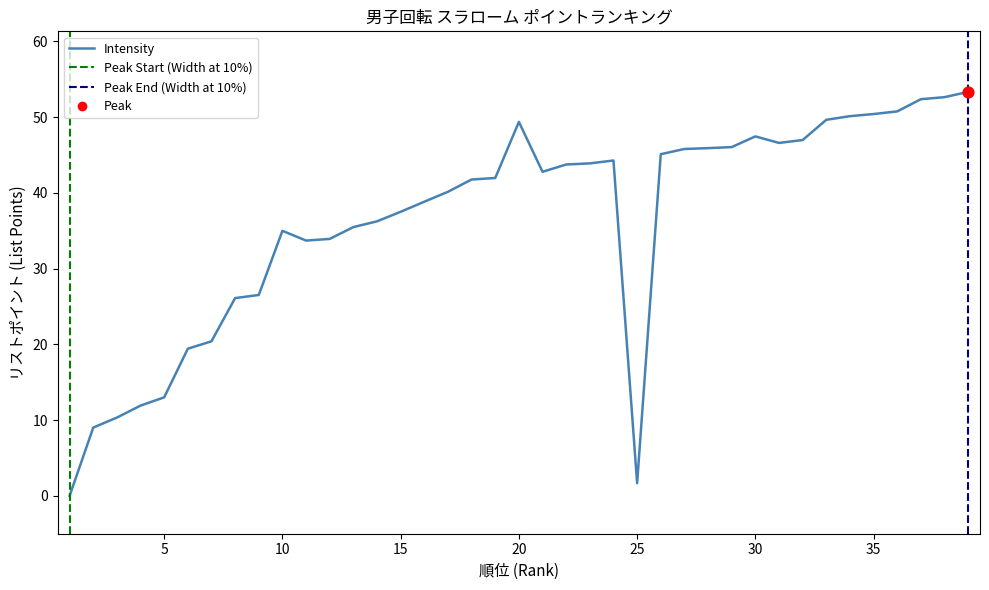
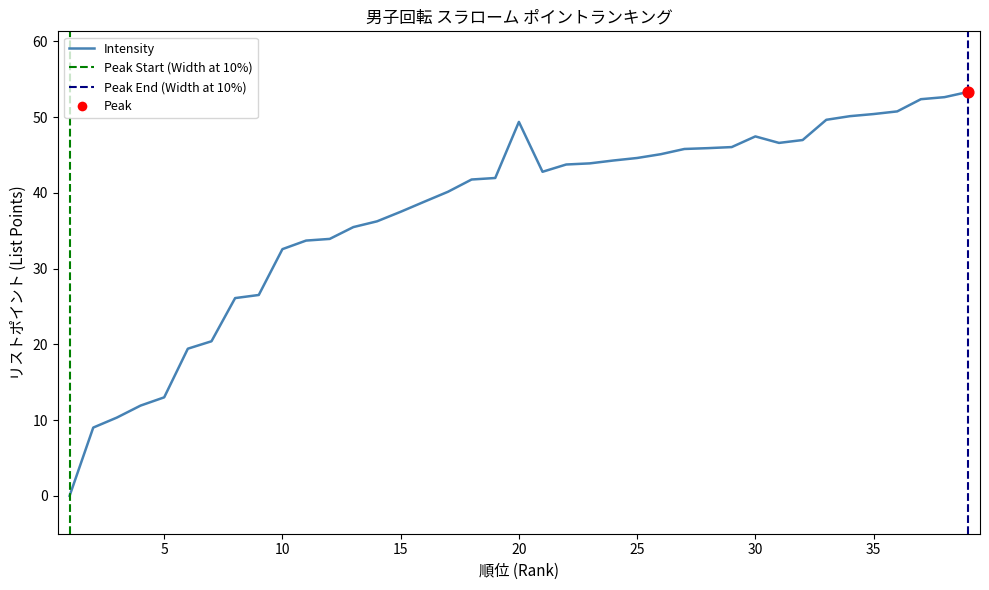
  {
    "Intensity": {
      "5": 13,
-     "10": 35,
+     "10": 33,
      "15": 37,
      "20": 49,
-     "25": 2,
+     "25": 45,
      "30": 47,
      "35": 50
    }
  }
